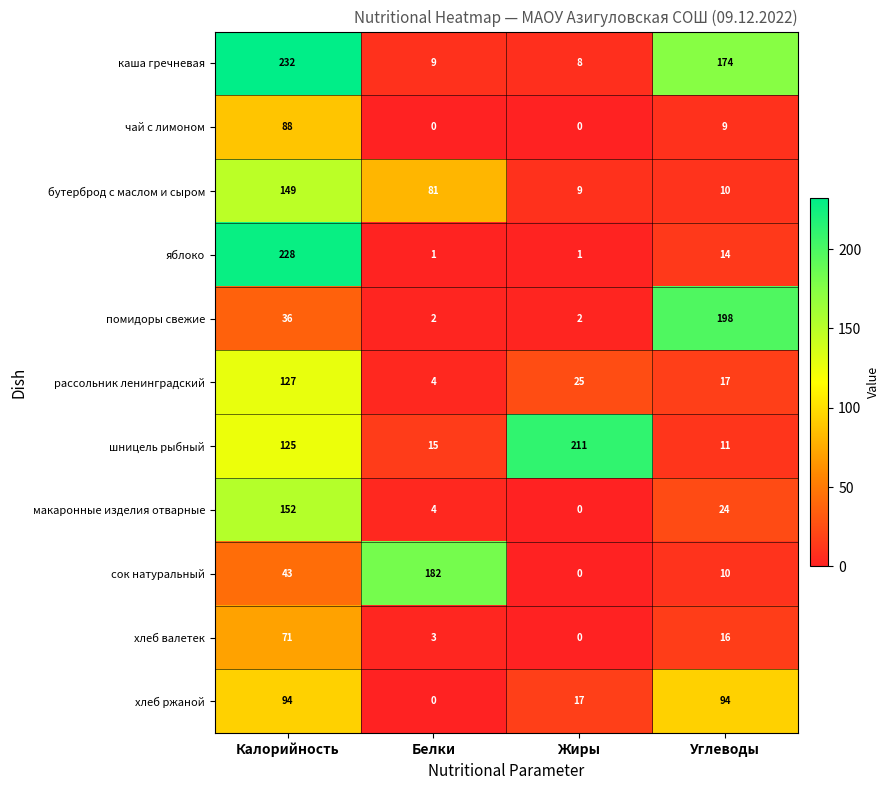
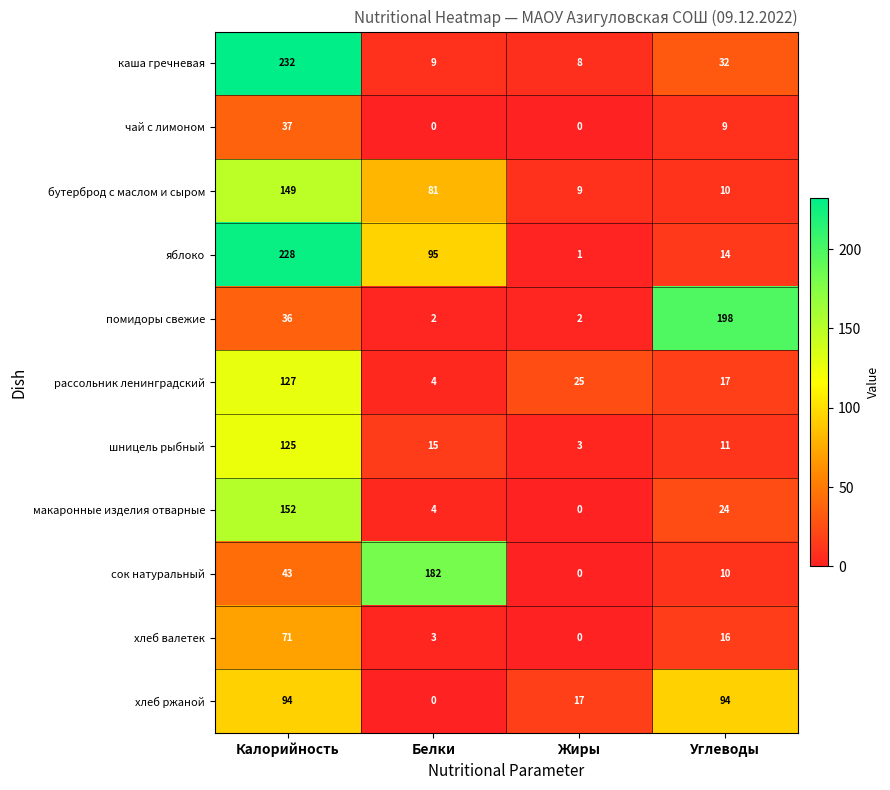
  {
    "каша гречневая": {
      "Калорийность": 232,
      "Белки": 9,
      "Жиры": 8,
-     "Углеводы": 174
+     "Углеводы": 32
    },
    "чай с лимоном": {
-     "Калорийность": 88,
+     "Калорийность": 37,
      "Белки": 0,
      "Жиры": 0,
      "Углеводы": 9
    },
    "бутерброд с маслом и сыром": {
      "Калорийность": 149,
      "Белки": 81,
      "Жиры": 9,
      "Углеводы": 10
    },
    "яблоко": {
      "Калорийность": 228,
-     "Белки": 1,
+     "Белки": 95,
      "Жиры": 1,
      "Углеводы": 14
    },
    "помидоры свежие": {
      "Калорийность": 36,
      "Белки": 2,
      "Жиры": 2,
      "Углеводы": 198
    },
    "рассольник ленинградский": {
      "Калорийность": 127,
      "Белки": 4,
      "Жиры": 25,
      "Углеводы": 17
    },
    "шницель рыбный": {
      "Калорийность": 125,
      "Белки": 15,
-     "Жиры": 211,
+     "Жиры": 3,
      "Углеводы": 11
    },
    "макаронные изделия отварные": {
      "Калорийность": 152,
      "Белки": 4,
      "Жиры": 0,
      "Углеводы": 24
    },
    "сок натуральный": {
      "Калорийность": 43,
      "Белки": 182,
      "Жиры": 0,
      "Углеводы": 10
    },
    "хлеб валетек": {
      "Калорийность": 71,
      "Белки": 3,
      "Жиры": 0,
      "Углеводы": 16
    },
    "хлеб ржаной": {
      "Калорийность": 94,
      "Белки": 0,
      "Жиры": 17,
      "Углеводы": 94
    }
  }
